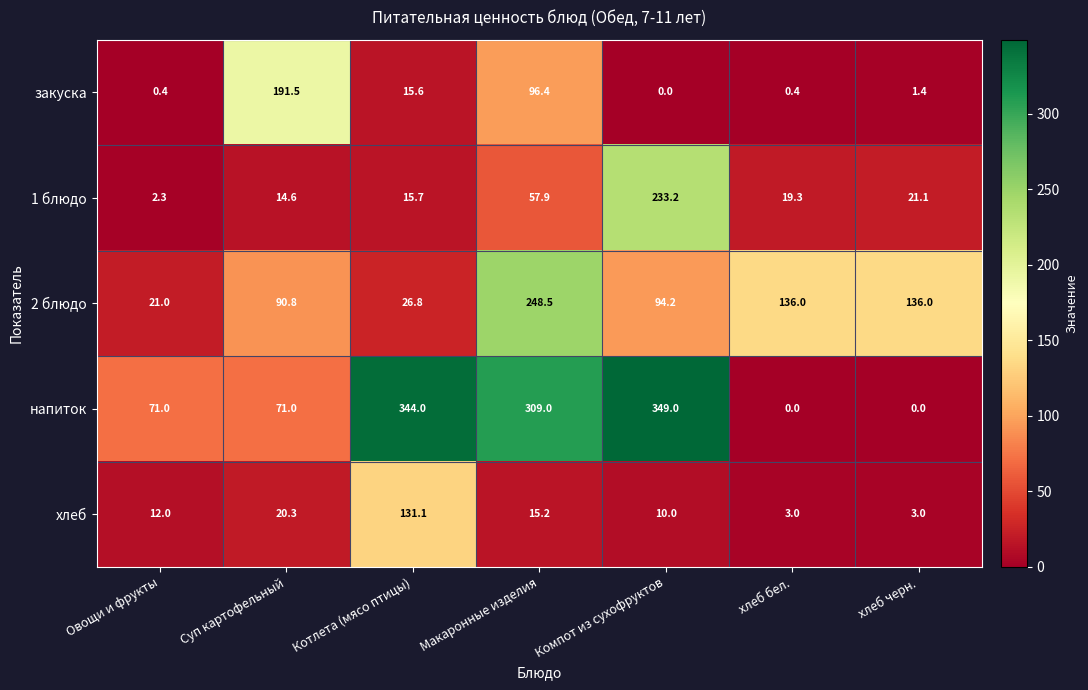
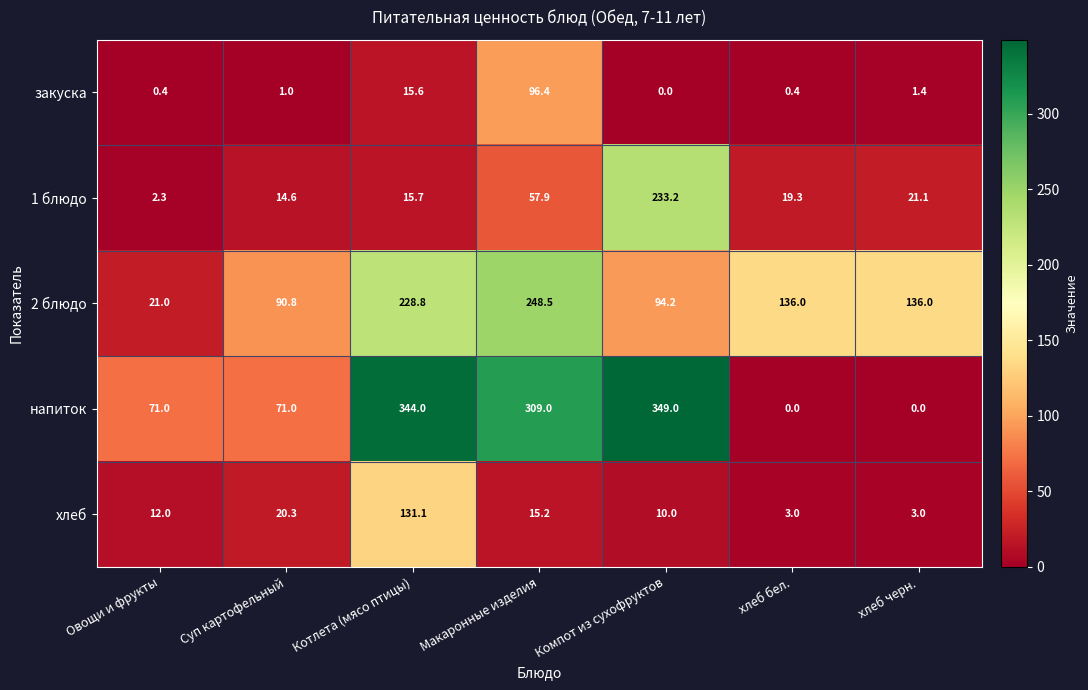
  {
    "закуска": {
      "Овощи и фрукты": 0.4,
-     "Суп картофельный": 191.5,
+     "Суп картофельный": 1.0,
      "Котлета (мясо птицы)": 15.6,
      "Макаронные изделия": 96.4,
      "Компот из сухофруктов": 0.0,
      "хлеб бел.": 0.4,
      "хлеб черн.": 1.4
    },
    "1 блюдо": {
      "Овощи и фрукты": 2.3,
      "Суп картофельный": 14.6,
      "Котлета (мясо птицы)": 15.7,
      "Макаронные изделия": 57.9,
      "Компот из сухофруктов": 233.2,
      "хлеб бел.": 19.3,
      "хлеб черн.": 21.1
    },
    "2 блюдо": {
      "Овощи и фрукты": 21.0,
      "Суп картофельный": 90.8,
-     "Котлета (мясо птицы)": 26.8,
+     "Котлета (мясо птицы)": 228.8,
      "Макаронные изделия": 248.5,
      "Компот из сухофруктов": 94.2,
      "хлеб бел.": 136.0,
      "хлеб черн.": 136.0
    },
    "напиток": {
      "Овощи и фрукты": 71.0,
      "Суп картофельный": 71.0,
      "Котлета (мясо птицы)": 344.0,
      "Макаронные изделия": 309.0,
      "Компот из сухофруктов": 349.0,
      "хлеб бел.": 0.0,
      "хлеб черн.": 0.0
    },
    "хлеб": {
      "Овощи и фрукты": 12.0,
      "Суп картофельный": 20.3,
      "Котлета (мясо птицы)": 131.1,
      "Макаронные изделия": 15.2,
      "Компот из сухофруктов": 10.0,
      "хлеб бел.": 3.0,
      "хлеб черн.": 3.0
    }
  }
